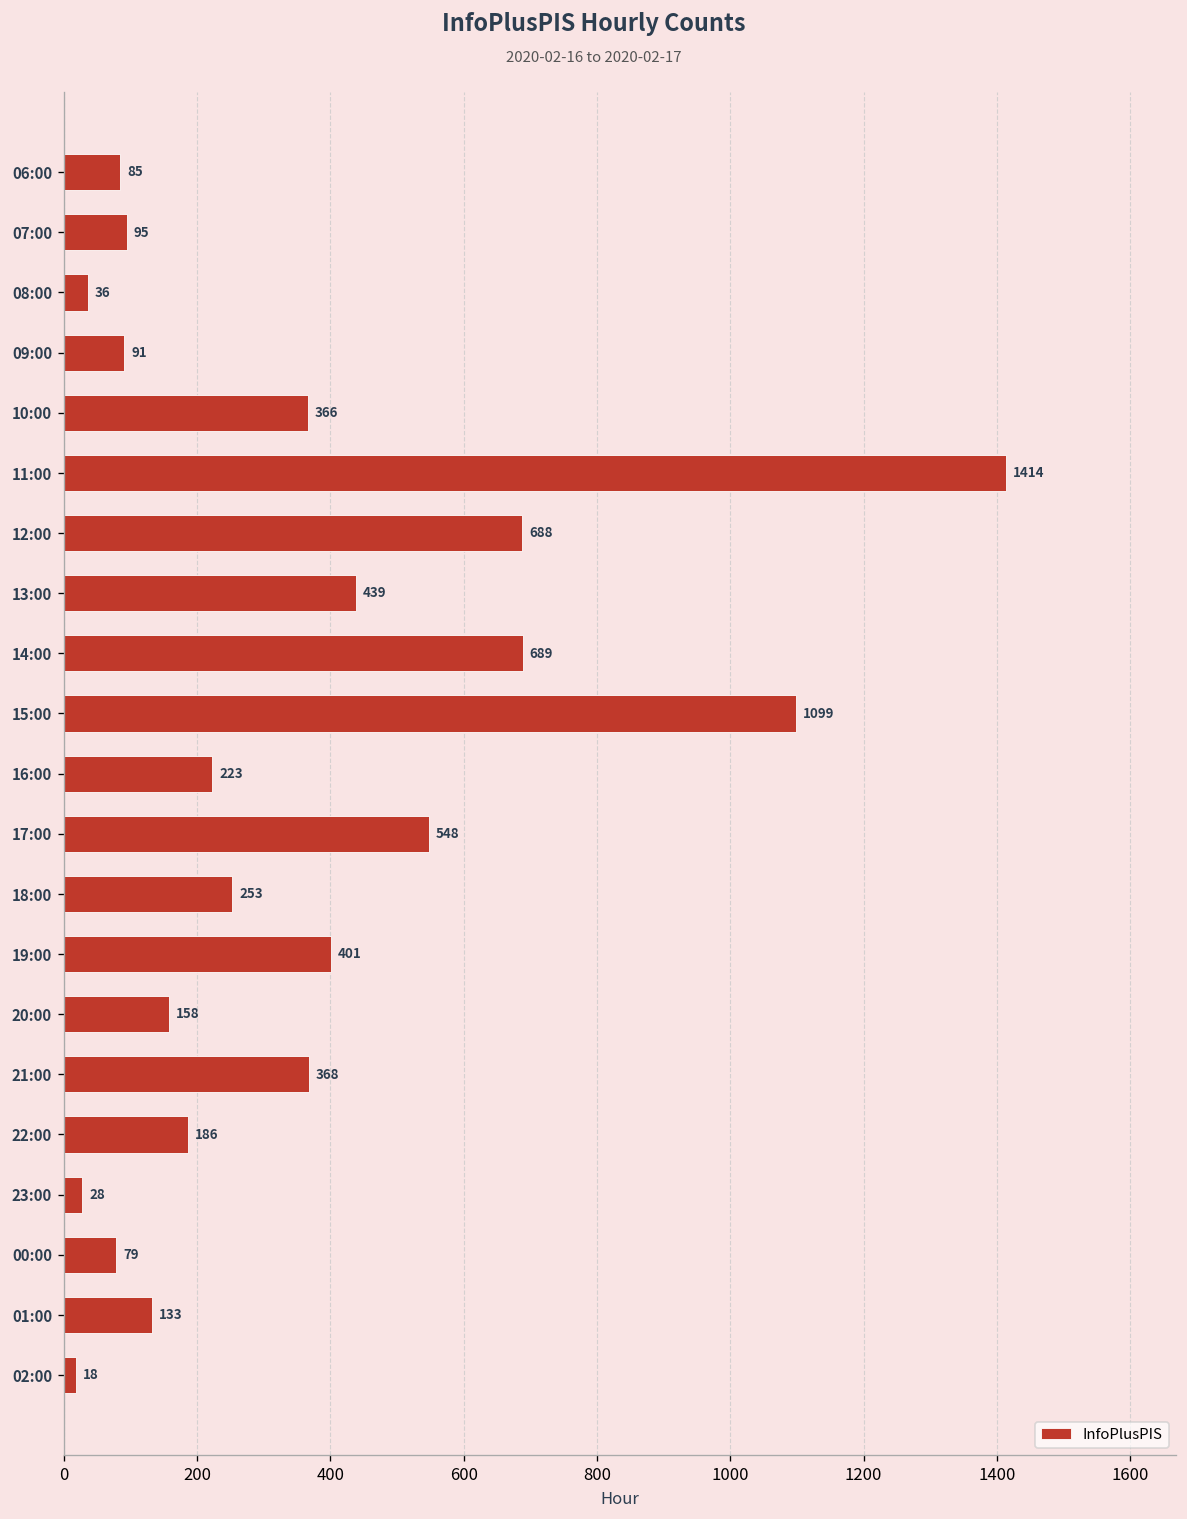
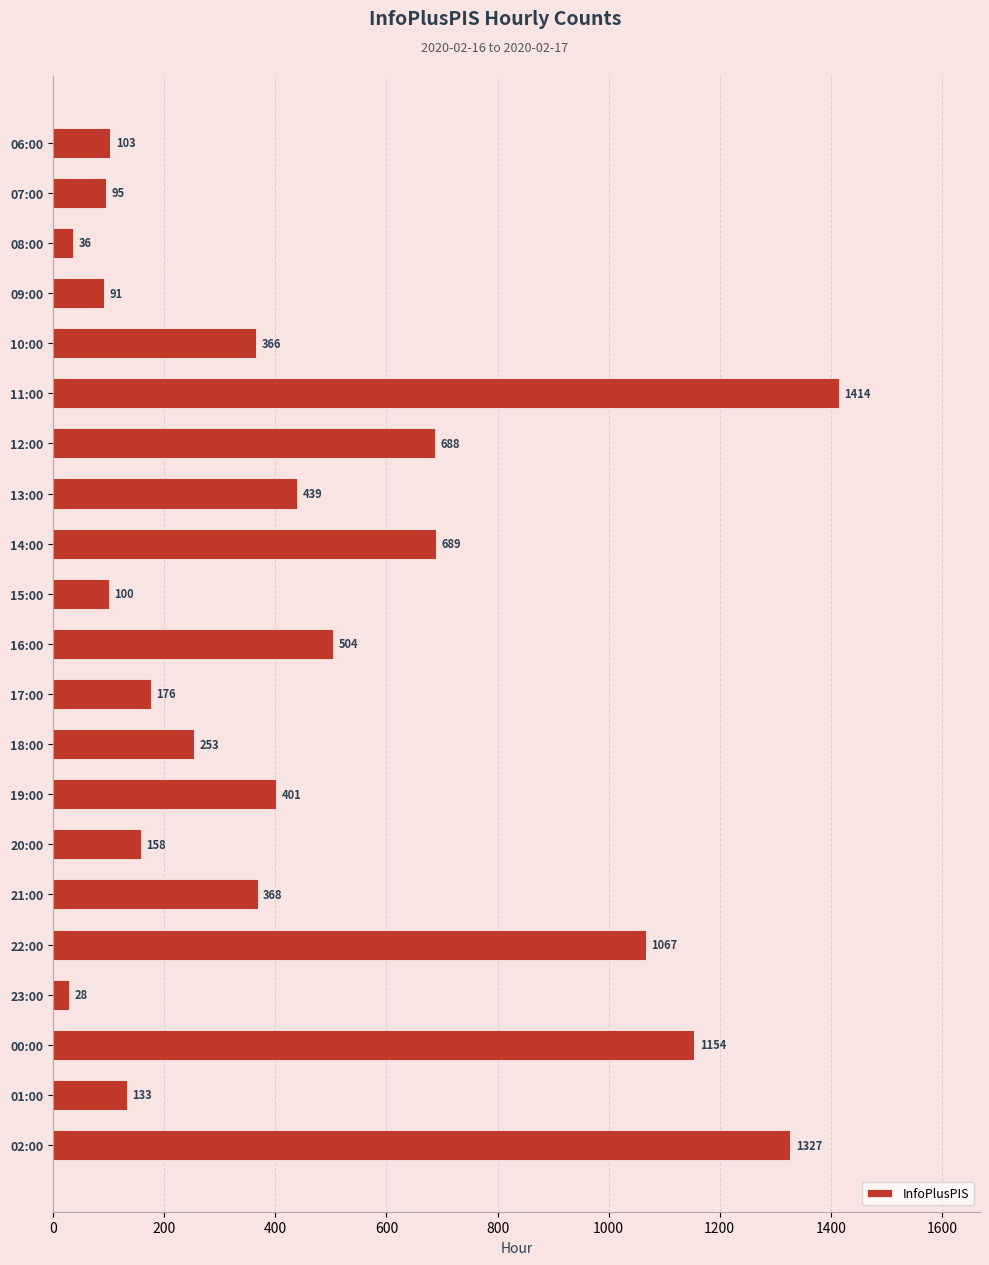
  {
-   "06:00": 85,
+   "06:00": 103,
    "07:00": 95,
    "08:00": 36,
    "09:00": 91,
    "10:00": 366,
    "11:00": 1414,
    "12:00": 688,
    "13:00": 439,
    "14:00": 689,
-   "15:00": 1099,
-   "16:00": 223,
-   "17:00": 548,
+   "15:00": 100,
+   "16:00": 504,
+   "17:00": 176,
    "18:00": 253,
    "19:00": 401,
    "20:00": 158,
    "21:00": 368,
-   "22:00": 186,
+   "22:00": 1067,
    "23:00": 28,
-   "00:00": 79,
+   "00:00": 1154,
    "01:00": 133,
-   "02:00": 18
+   "02:00": 1327
  }
